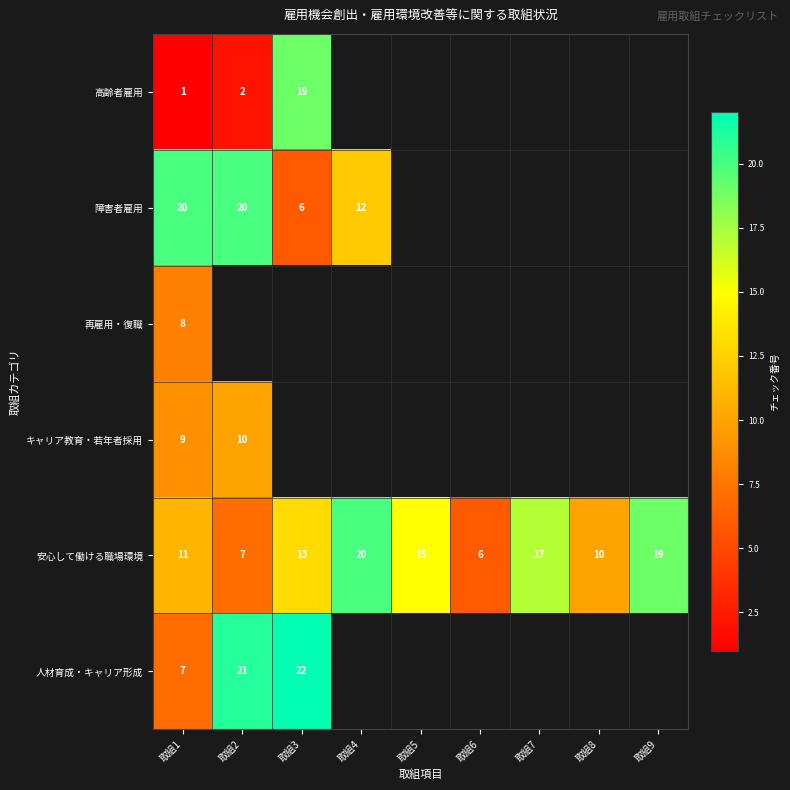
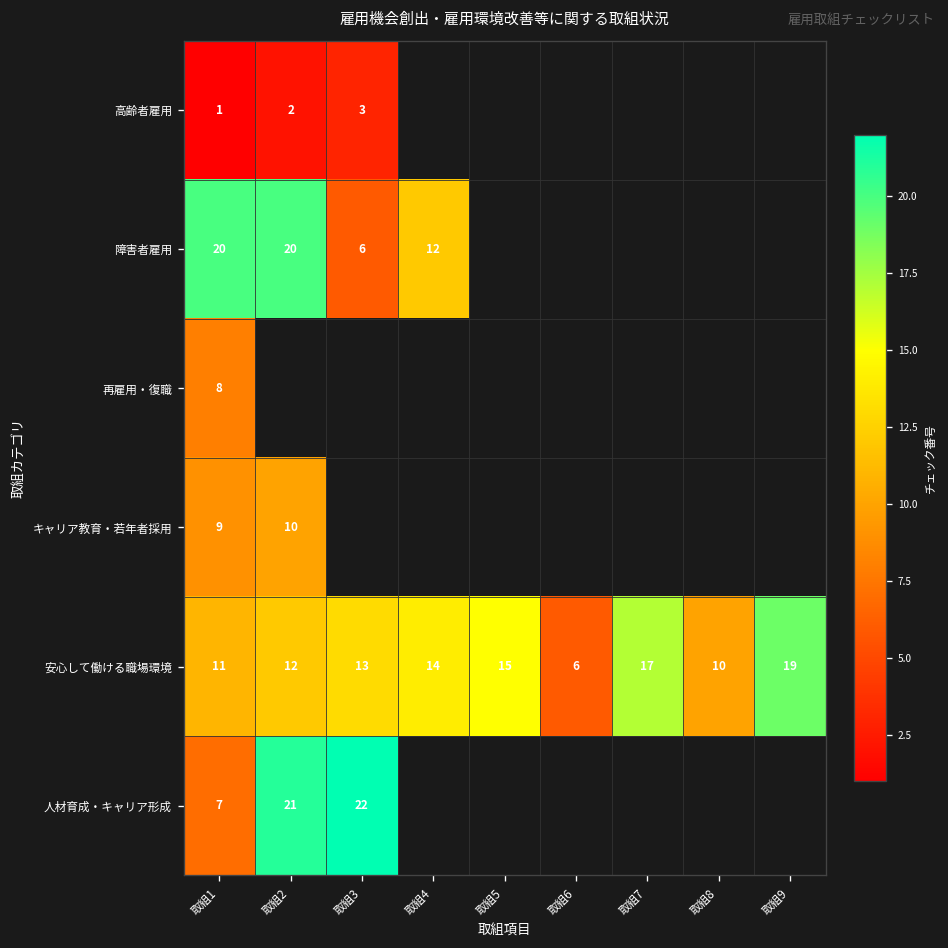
  {
    "高齢者雇用": {
      "取組1": 1,
      "取組2": 2,
-     "取組3": 19
+     "取組3": 3
    },
    "障害者雇用": {
      "取組1": 20,
      "取組2": 20,
      "取組3": 6,
      "取組4": 12
    },
    "再雇用・復職": {
      "取組1": 8
    },
    "キャリア教育・若年者採用": {
      "取組1": 9,
      "取組2": 10
    },
    "安心して働ける職場環境": {
      "取組1": 11,
-     "取組2": 7,
+     "取組2": 12,
      "取組3": 13,
-     "取組4": 20,
+     "取組4": 14,
      "取組5": 15,
      "取組6": 6,
      "取組7": 17,
      "取組8": 10,
      "取組9": 19
    },
    "人材育成・キャリア形成": {
      "取組1": 7,
      "取組2": 21,
      "取組3": 22
    }
  }
